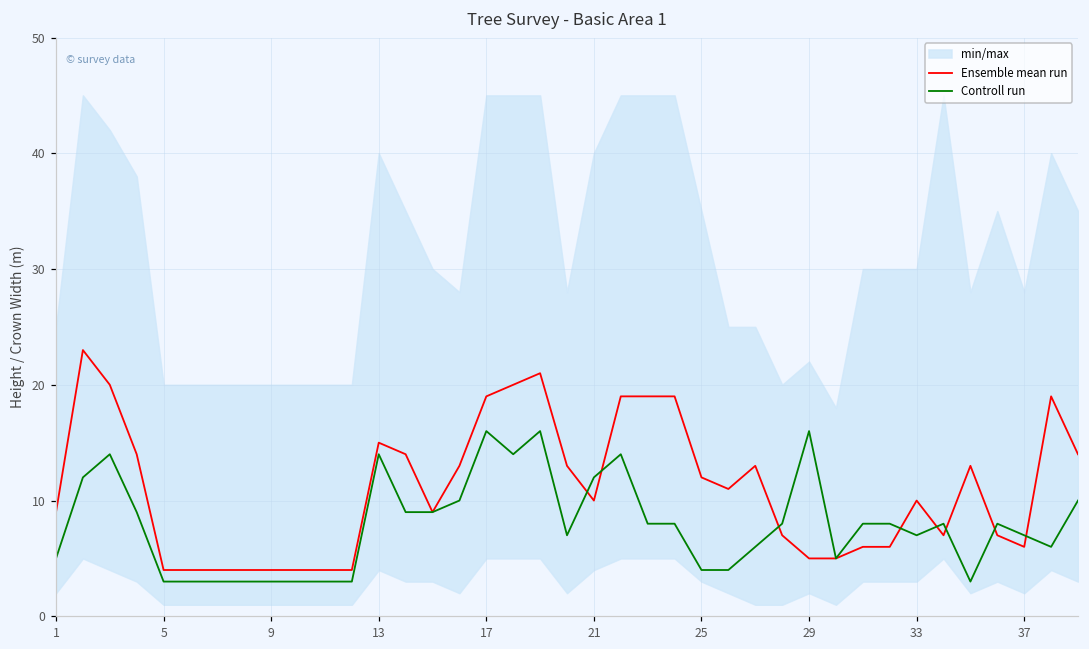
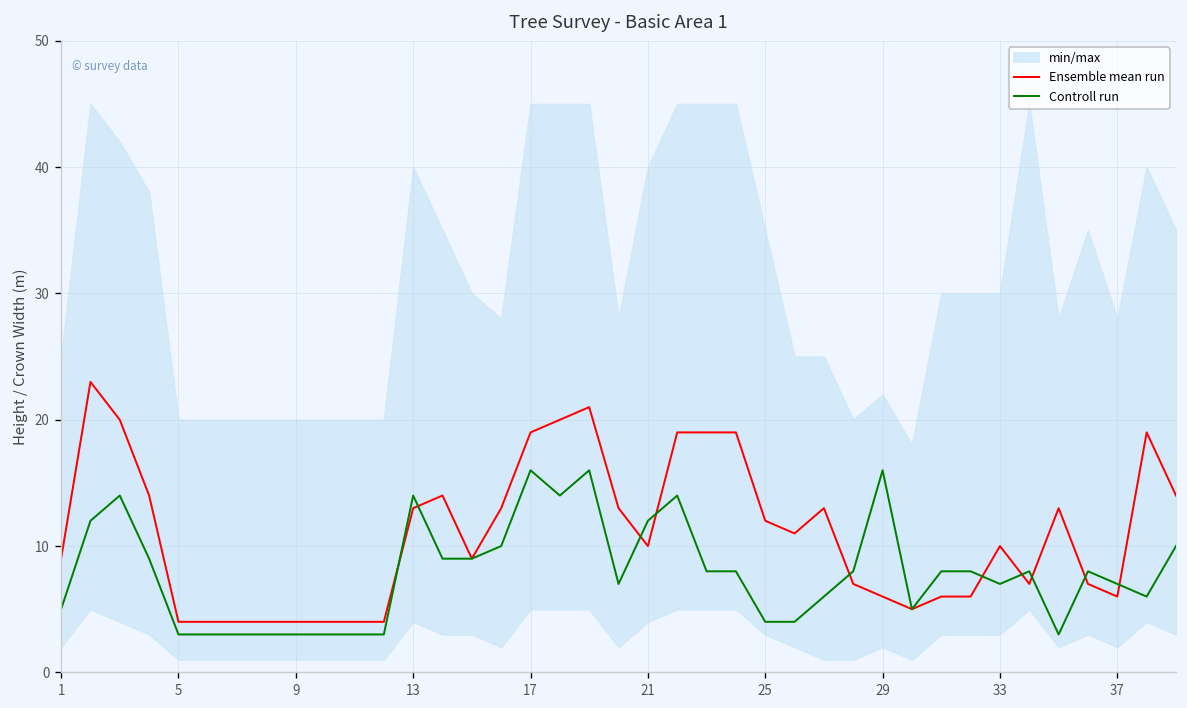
  {
    "Ensemble mean run": {
      "1": 9,
      "5": 4,
      "9": 4,
-     "13": 15,
+     "13": 13,
      "17": 19,
      "21": 10,
      "25": 12,
-     "29": 5,
+     "29": 6,
      "33": 10,
      "37": 6
    },
    "Controll run": {
      "1": 5,
      "5": 3,
      "9": 3,
      "13": 14,
      "17": 16,
      "21": 12,
      "25": 4,
      "29": 16,
      "33": 7,
      "37": 7
    }
  }
